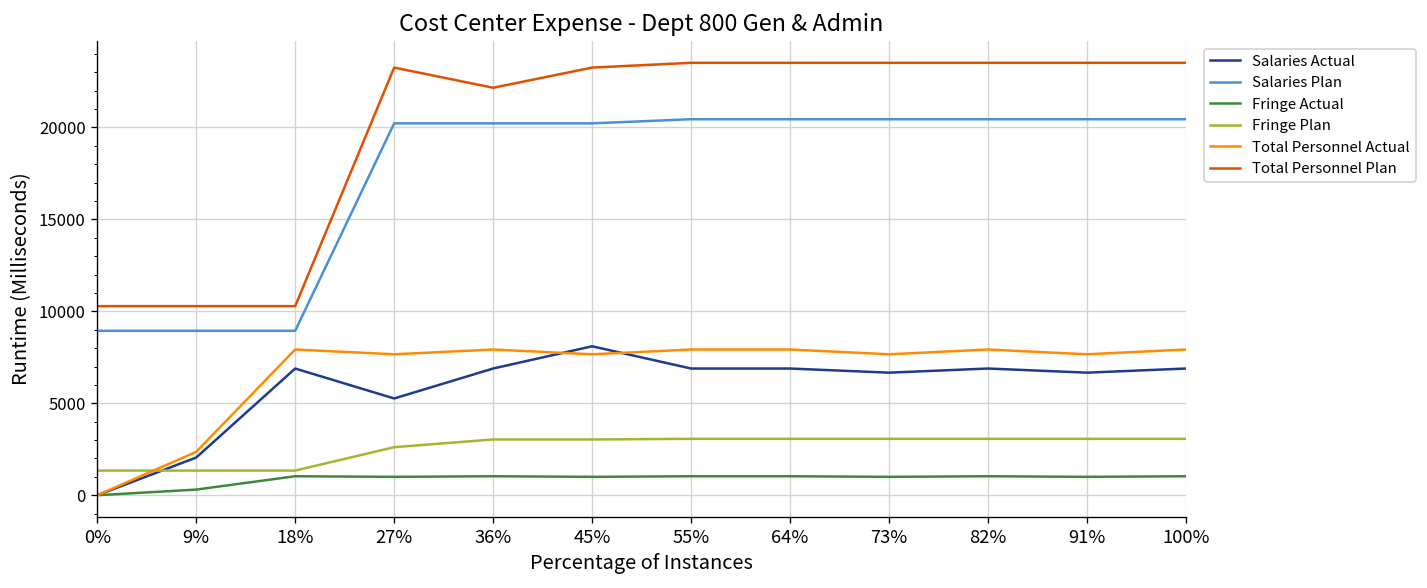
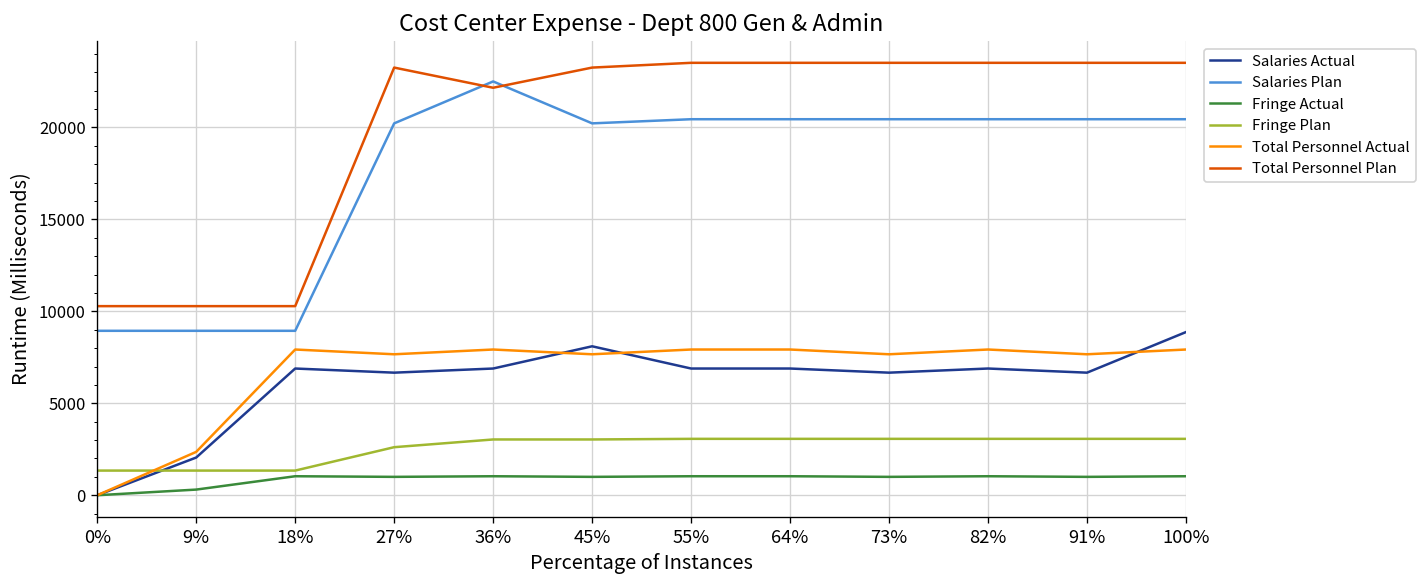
  {
    "Salaries Actual": {
      "9%": 2100,
      "18%": 6900,
-     "27%": 5300,
+     "27%": 6700,
      "36%": 6900,
      "45%": 8100,
      "55%": 6900,
      "64%": 6900,
      "73%": 6700,
      "82%": 6900,
      "91%": 6700,
-     "100%": 6900
+     "100%": 8900
    },
    "Salaries Plan": {
      "0%": 8900,
      "9%": 8900,
      "18%": 8900,
      "27%": 20200,
-     "36%": 20200,
+     "36%": 22500,
      "45%": 20200,
      "55%": 20400,
      "64%": 20400,
      "73%": 20400,
      "82%": 20400,
      "91%": 20400,
      "100%": 20400
    },
    "Fringe Actual": {
      "9%": 300,
      "18%": 1000,
      "27%": 1000,
      "36%": 1000,
      "45%": 1000,
      "55%": 1000,
      "64%": 1000,
      "73%": 1000,
      "82%": 1000,
      "91%": 1000,
      "100%": 1000
    },
    "Fringe Plan": {
      "0%": 1300,
      "9%": 1300,
      "18%": 1300,
      "27%": 2600,
      "36%": 3000,
      "45%": 3000,
      "55%": 3100,
      "64%": 3100,
      "73%": 3100,
      "82%": 3100,
      "91%": 3100,
      "100%": 3100
    },
    "Total Personnel Actual": {
      "9%": 2400,
      "18%": 7900,
      "27%": 7700,
      "36%": 7900,
      "45%": 7700,
      "55%": 7900,
      "64%": 7900,
      "73%": 7700,
      "82%": 7900,
      "91%": 7700,
      "100%": 7900
    },
    "Total Personnel Plan": {
      "0%": 10300,
      "9%": 10300,
      "18%": 10300,
      "27%": 23300,
      "36%": 22200,
      "45%": 23300,
      "55%": 23500,
      "64%": 23500,
      "73%": 23500,
      "82%": 23500,
      "91%": 23500,
      "100%": 23500
    }
  }
